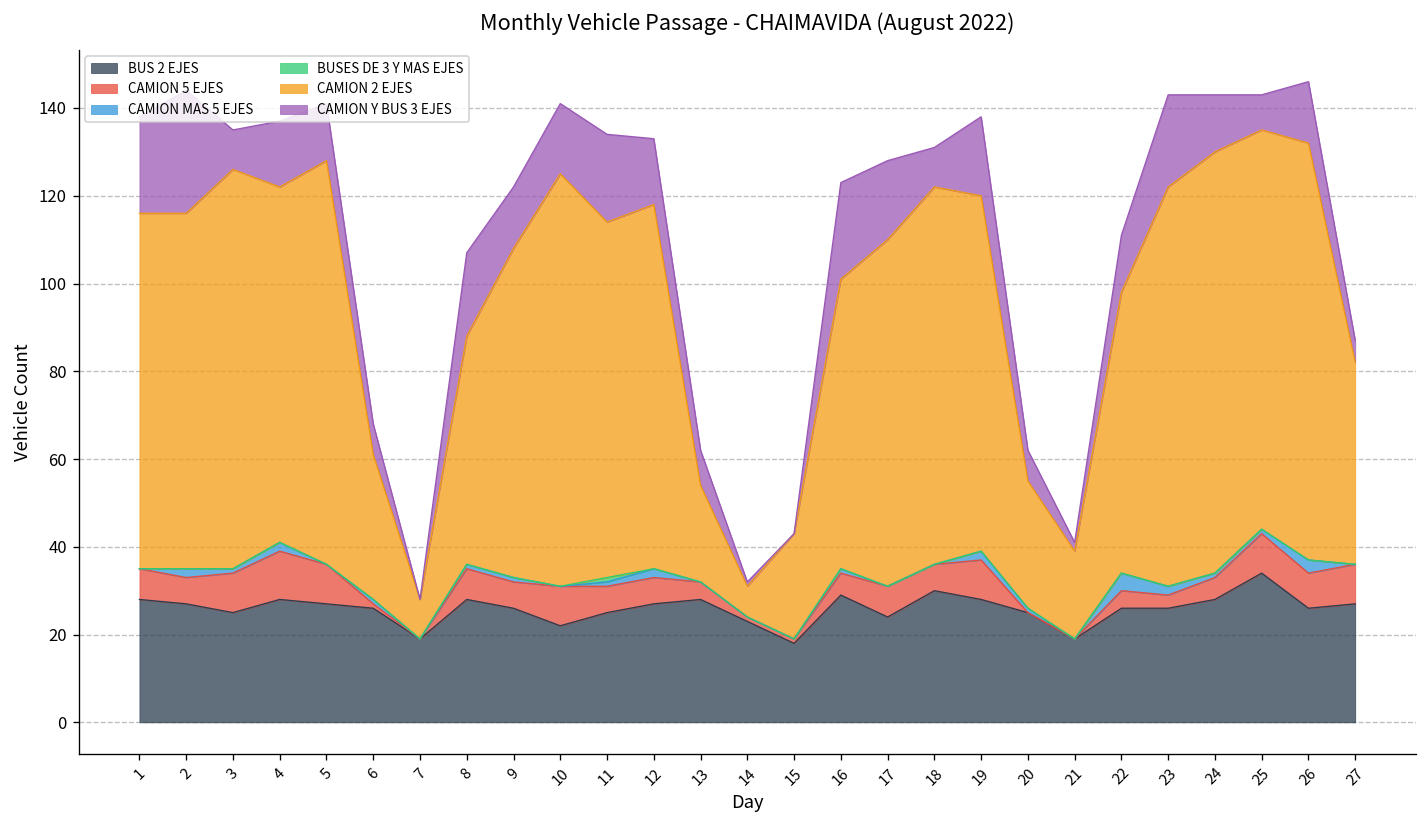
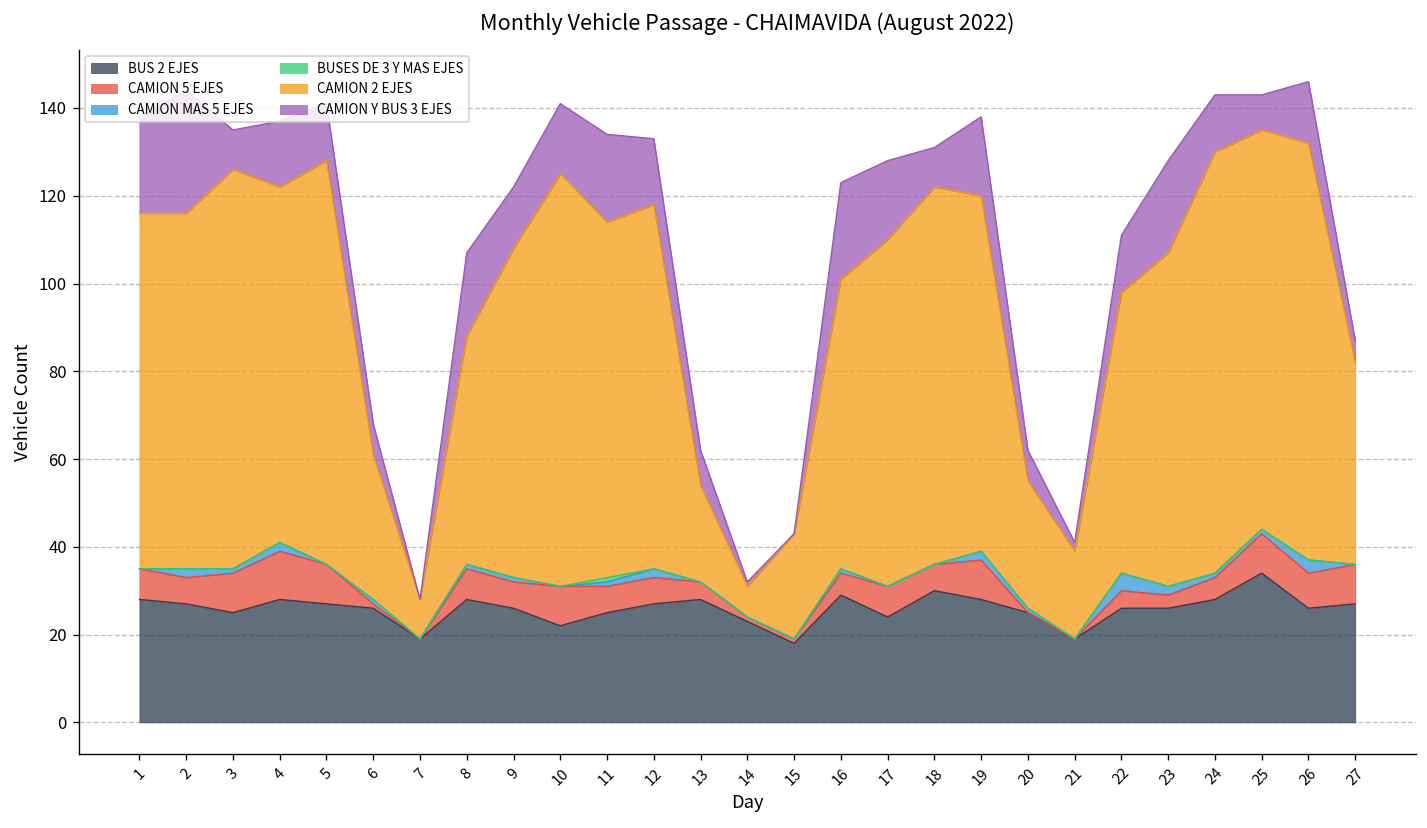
  {
    "BUS 2 EJES": {
      "1": 28,
      "2": 27,
      "3": 25,
      "4": 28,
      "5": 27,
      "6": 26,
      "8": 28,
      "9": 26,
      "10": 22,
      "11": 25,
      "12": 27,
      "13": 28,
      "14": 23,
      "15": 18,
      "16": 29,
      "17": 24,
      "18": 30,
      "19": 28,
      "22": 26,
      "23": 26,
      "24": 28,
      "25": 34,
      "26": 26,
      "27": 27
    },
    "CAMION 5 EJES": {
      "2": 6,
      "3": 9,
      "4": 11,
      "6": 1,
      "8": 7,
      "9": 6,
      "11": 6,
      "12": 6,
      "16": 5,
      "19": 9,
      "22": 4,
      "23": 3,
      "24": 5,
      "25": 9,
      "26": 8
    },
    "CAMION MAS 5 EJES": {
      "11": 1
    },
    "BUSES DE 3 Y MAS EJES": {
      "11": 1
    },
    "CAMION 2 EJES": {
      "1": 81,
      "2": 81,
      "3": 91,
      "4": 81,
      "5": 92,
      "6": 33,
      "8": 52,
      "9": 75,
      "10": 94,
      "11": 81,
      "12": 83,
      "13": 22,
      "14": 7,
      "16": 66,
      "17": 79,
      "18": 86,
      "19": 81,
      "20": 29,
      "21": 20,
      "22": 64,
-     "23": 91,
+     "23": 76,
      "24": 96,
      "25": 91,
      "26": 95,
      "27": 46
    },
    "CAMION Y BUS 3 EJES": {
      "1": 22,
      "3": 9,
      "4": 15,
      "6": 7,
      "8": 19,
      "9": 14,
      "10": 16,
      "11": 20,
      "12": 15,
      "13": 8,
      "14": 1,
      "16": 22,
      "17": 18,
      "18": 9,
      "19": 18,
      "20": 7,
      "21": 2,
      "22": 13,
      "23": 21,
      "24": 13,
      "25": 8,
      "26": 14,
      "27": 5
    }
  }
